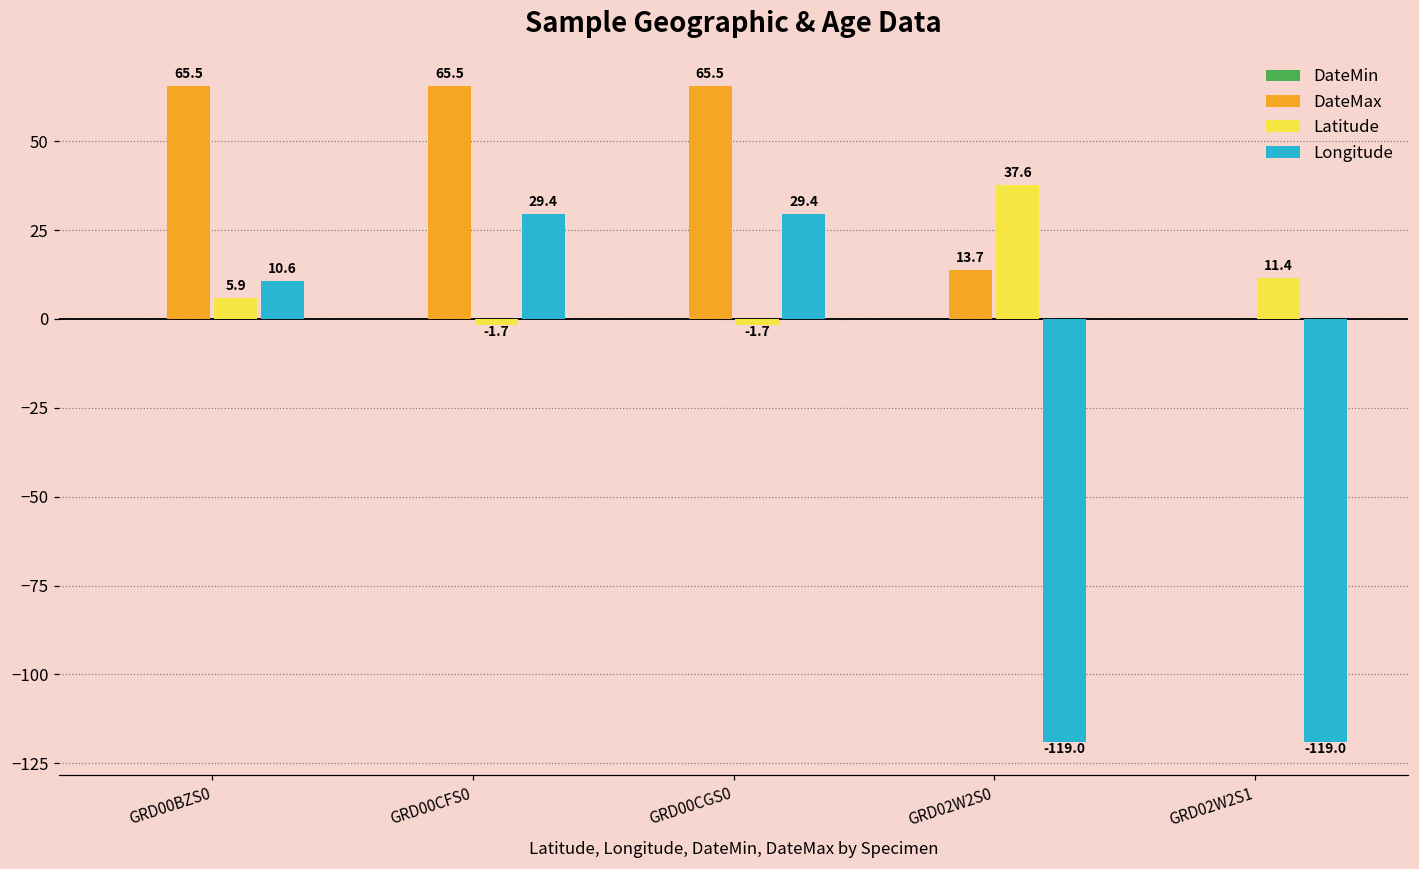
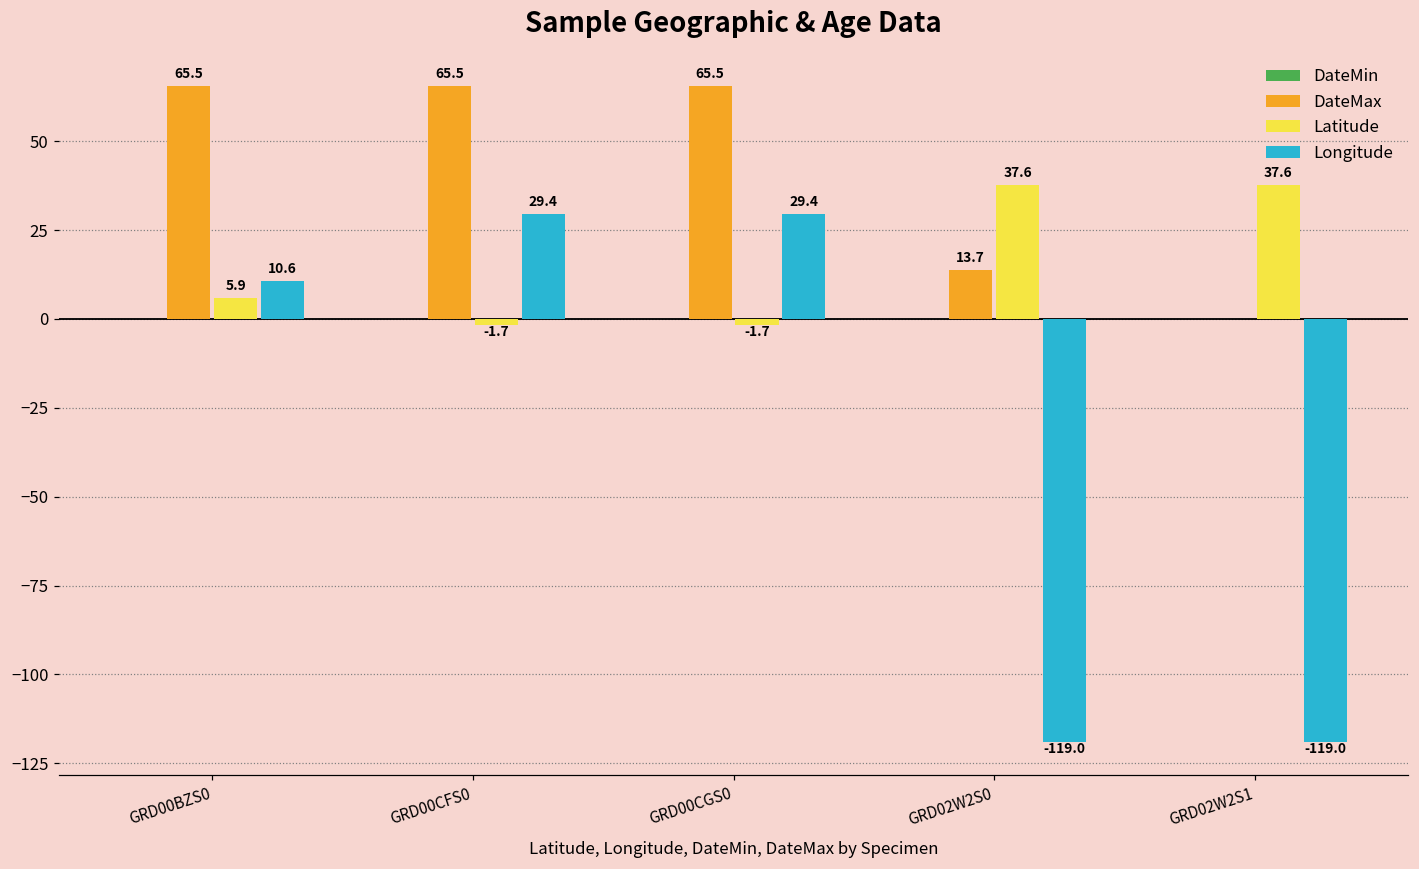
  {
    "DateMin": {
      "GRD00BZS0": 0,
      "GRD00CFS0": 0,
      "GRD00CGS0": 0,
      "GRD02W2S0": 0,
      "GRD02W2S1": 0
    },
    "DateMax": {
      "GRD00BZS0": 65.5,
      "GRD00CFS0": 65.5,
      "GRD00CGS0": 65.5,
      "GRD02W2S0": 13.7
    },
    "Latitude": {
      "GRD00BZS0": 5.9,
      "GRD00CFS0": -1.7,
      "GRD00CGS0": -1.7,
      "GRD02W2S0": 37.6,
-     "GRD02W2S1": 11.4
+     "GRD02W2S1": 37.6
    },
    "Longitude": {
      "GRD00BZS0": 10.6,
      "GRD00CFS0": 29.4,
      "GRD00CGS0": 29.4,
      "GRD02W2S0": -119.0,
      "GRD02W2S1": -119.0
    }
  }
